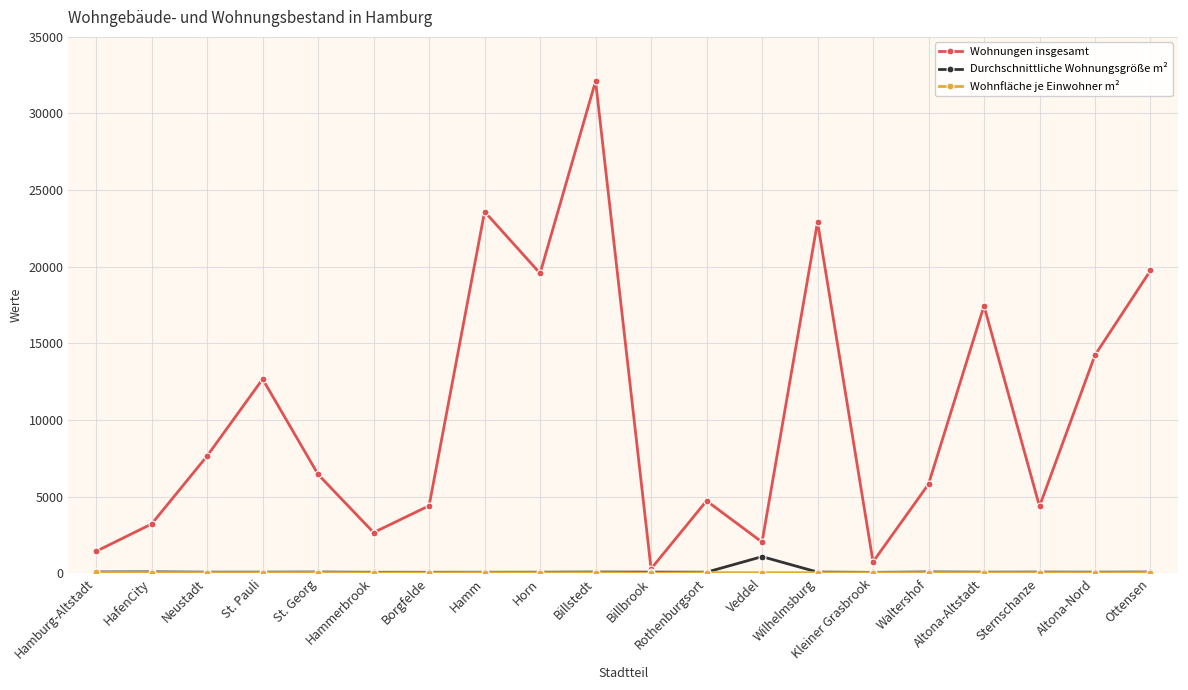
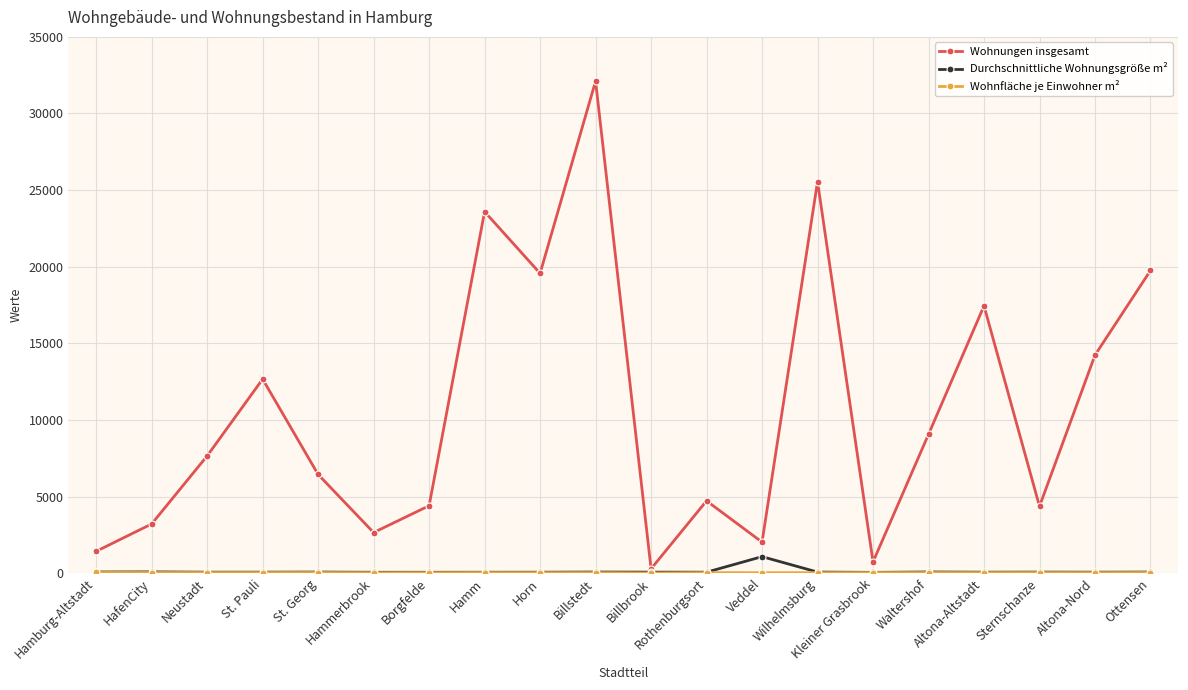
  {
    "Wohnungen insgesamt": {
      "Hamburg-Altstadt": 1400,
      "HafenCity": 3200,
      "Neustadt": 7700,
      "St. Pauli": 12700,
      "St. Georg": 6400,
      "Hammerbrook": 2600,
      "Borgfelde": 4400,
      "Hamm": 23600,
      "Horn": 19600,
      "Billstedt": 32100,
      "Billbrook": 300,
      "Rothenburgsort": 4700,
      "Veddel": 2000,
-     "Wilhelmsburg": 22900,
+     "Wilhelmsburg": 25600,
      "Kleiner Grasbrook": 700,
-     "Waltershof": 5800,
+     "Waltershof": 9100,
      "Altona-Altstadt": 17400,
      "Sternschanze": 4400,
      "Altona-Nord": 14200,
      "Ottensen": 19800
    },
    "Durchschnittliche Wohnungsgröße m²": {
      "Veddel": 1100
    },
    "Wohnfläche je Einwohner m²": {
      "Veddel": 0
    }
  }
